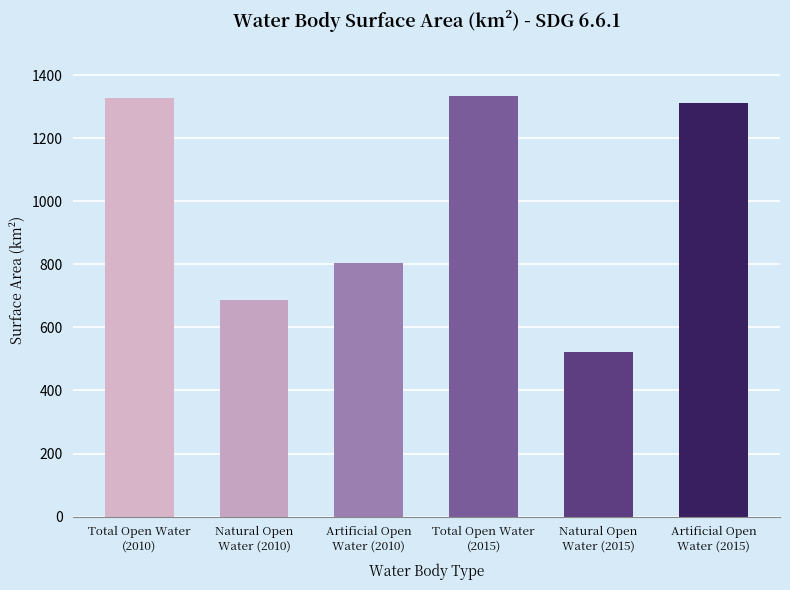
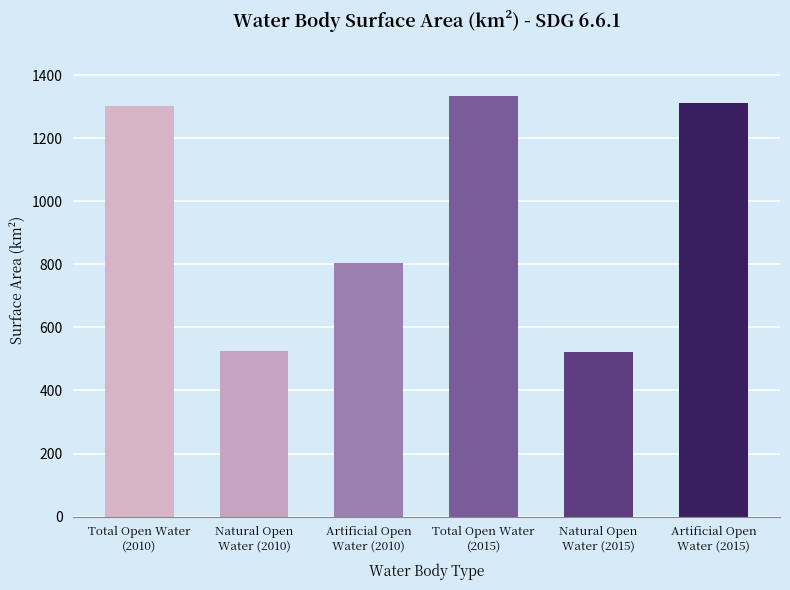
  {
-   "Total Open Water (2010)": 1330,
-   "Natural Open Water (2010)": 690,
+   "Total Open Water (2010)": 1300,
+   "Natural Open Water (2010)": 520,
    "Artificial Open Water (2010)": 810,
    "Total Open Water (2015)": 1330,
    "Natural Open Water (2015)": 520,
    "Artificial Open Water (2015)": 1310
  }
